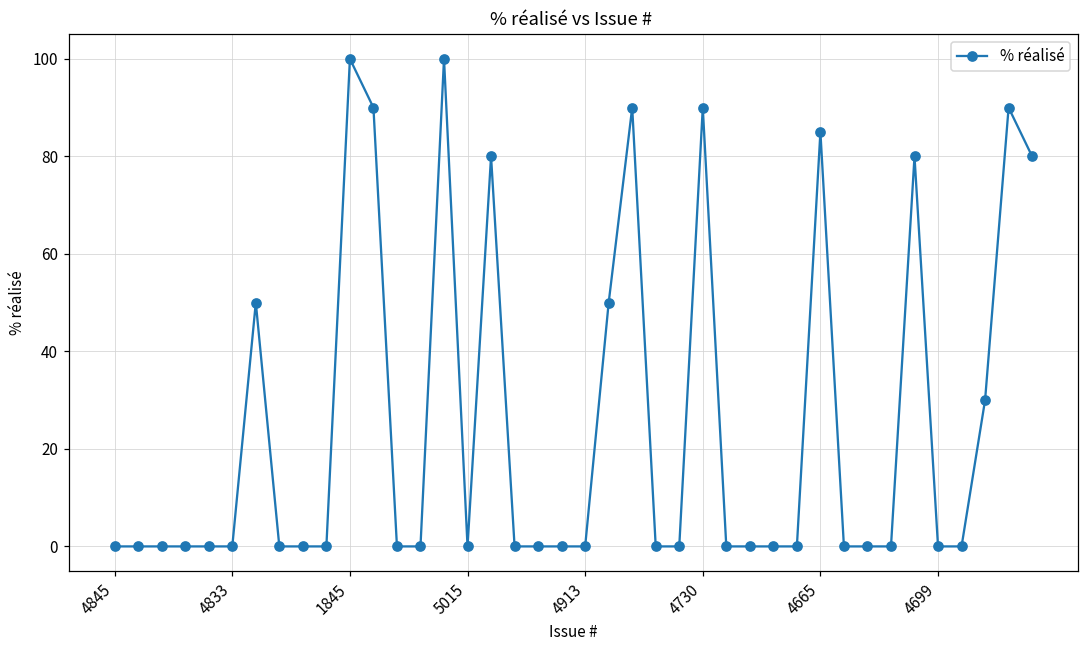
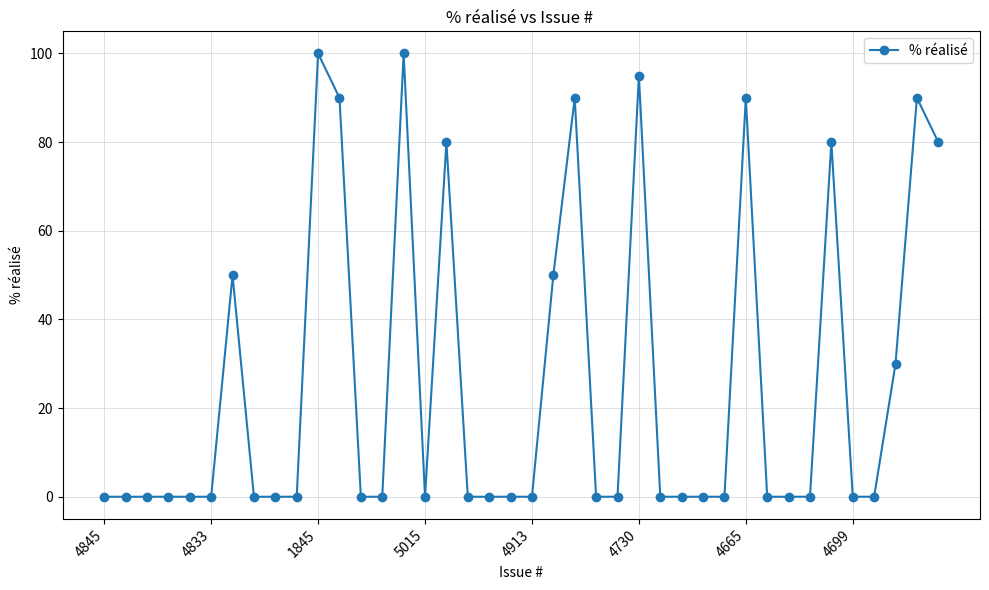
  {
    "4845": 0,
    "4833": 0,
    "1845": 100,
    "5015": 0,
    "4913": 0,
-   "4730": 90,
-   "4665": 85,
+   "4730": 95,
+   "4665": 90,
    "4699": 0
  }
